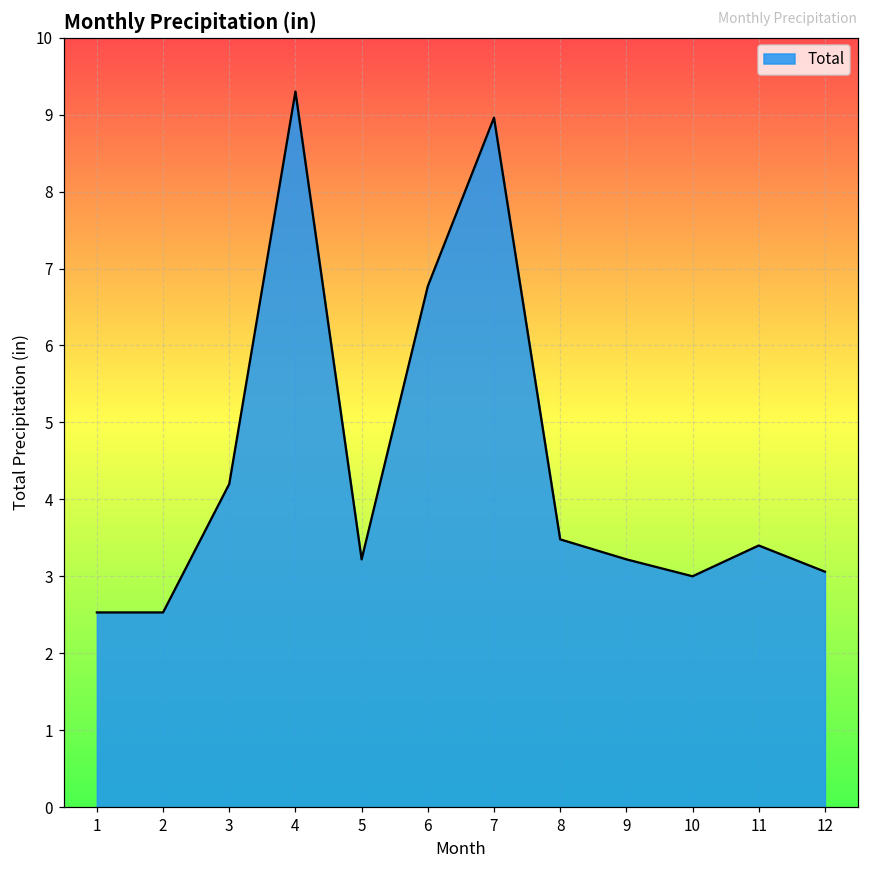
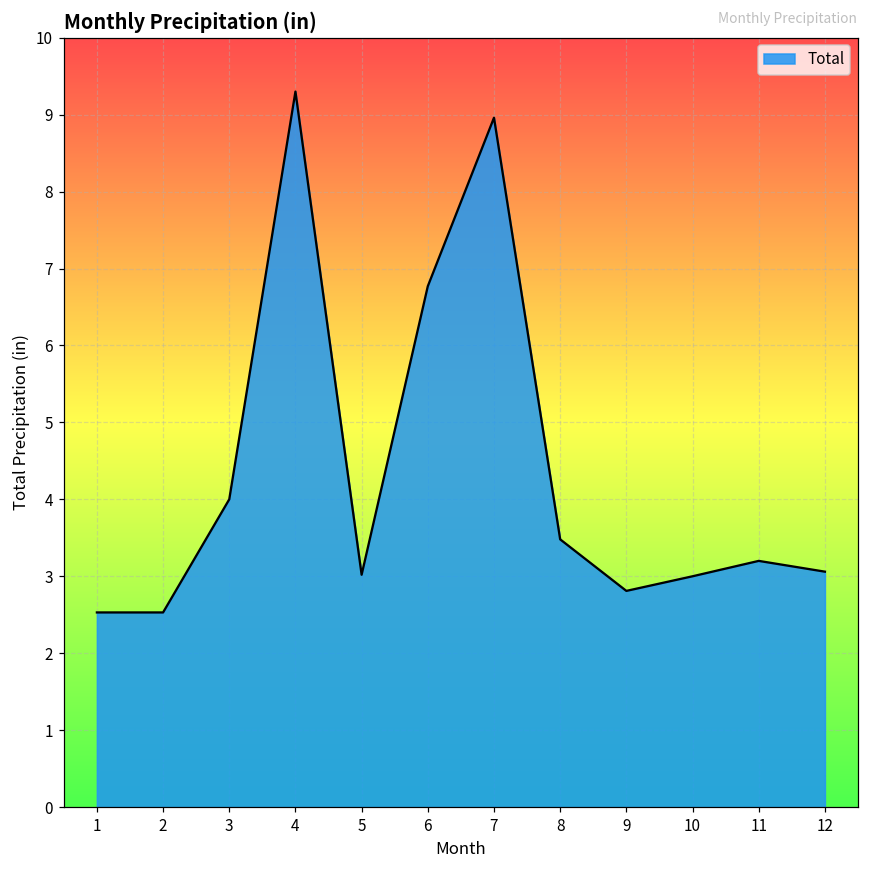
  {
    "1": 2.5,
    "2": 2.5,
-   "3": 4.2,
+   "3": 4.0,
    "4": 9.3,
-   "5": 3.2,
+   "5": 3.0,
    "6": 6.8,
    "7": 9.0,
    "8": 3.5,
-   "9": 3.2,
+   "9": 2.8,
    "10": 3.0,
-   "11": 3.4,
+   "11": 3.2,
    "12": 3.1
  }
